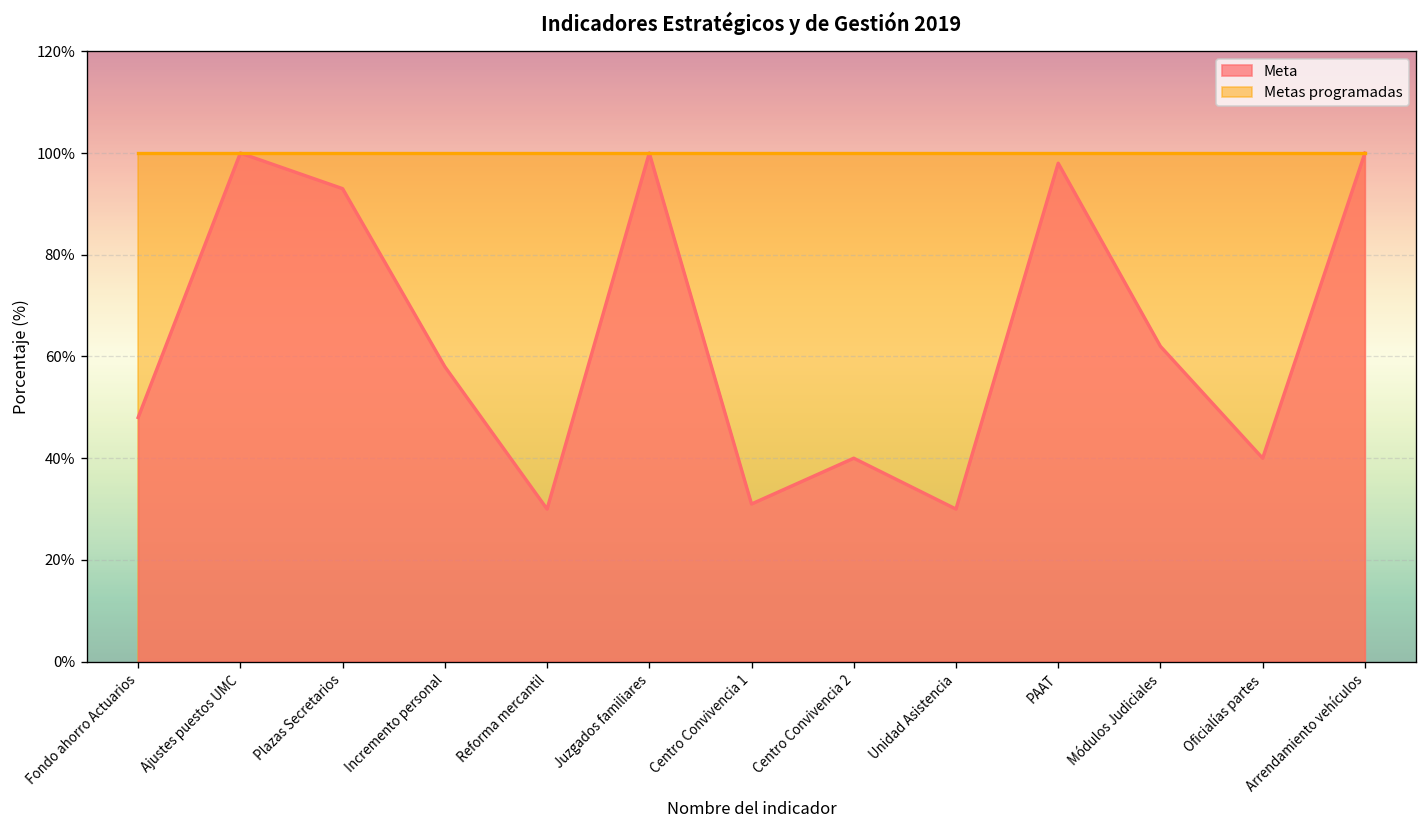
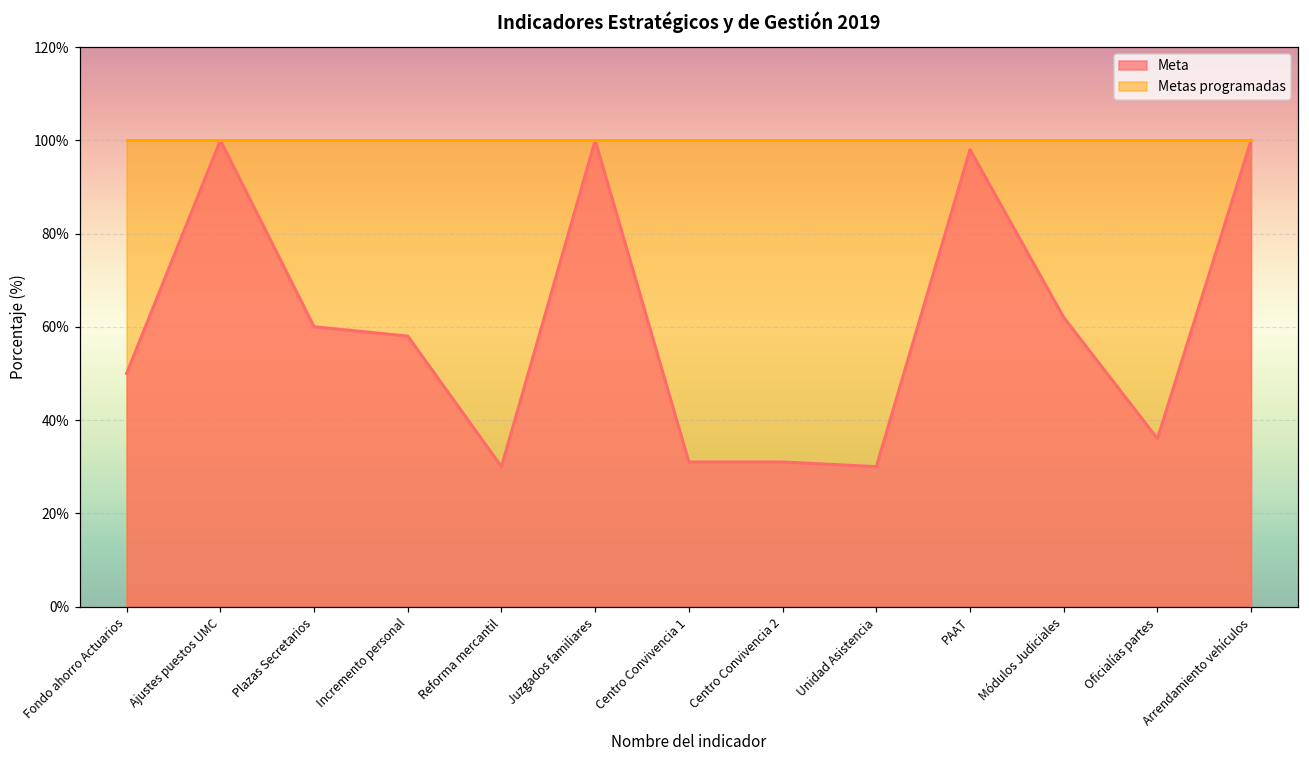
  {
    "Meta": {
-     "Fondo ahorro Actuarios": "48%",
-     "Plazas Secretarios": "93%",
+     "Fondo ahorro Actuarios": "50%",
+     "Plazas Secretarios": "60%",
      "Incremento personal": "58%",
      "Reforma mercantil": "30%",
      "Centro Convivencia 1": "31%",
-     "Centro Convivencia 2": "40%",
+     "Centro Convivencia 2": "31%",
      "Unidad Asistencia": "30%",
      "PAAT": "98%",
      "Módulos Judiciales": "62%",
-     "Oficialías partes": "40%"
+     "Oficialías partes": "36%"
    },
    "Metas programadas": {
      "Fondo ahorro Actuarios": "100%",
      "Plazas Secretarios": "100%",
      "Incremento personal": "100%",
      "Reforma mercantil": "100%",
      "Centro Convivencia 1": "100%",
      "Centro Convivencia 2": "100%",
      "Unidad Asistencia": "100%",
      "PAAT": "100%",
      "Módulos Judiciales": "100%",
      "Oficialías partes": "100%"
    }
  }
